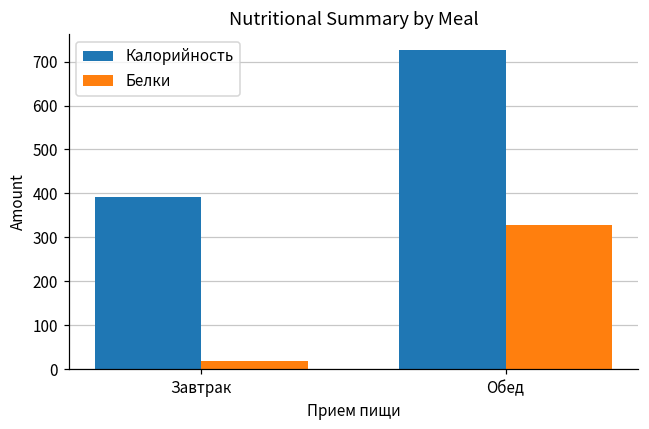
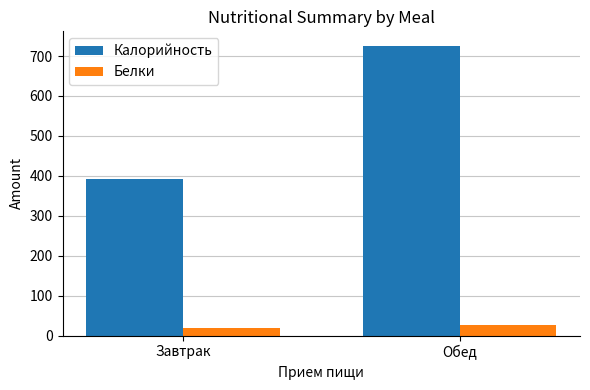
  {
    "Калорийность": {
      "Завтрак": 390,
      "Обед": 730
    },
    "Белки": {
      "Завтрак": 20,
-     "Обед": 330
+     "Обед": 30
    }
  }
